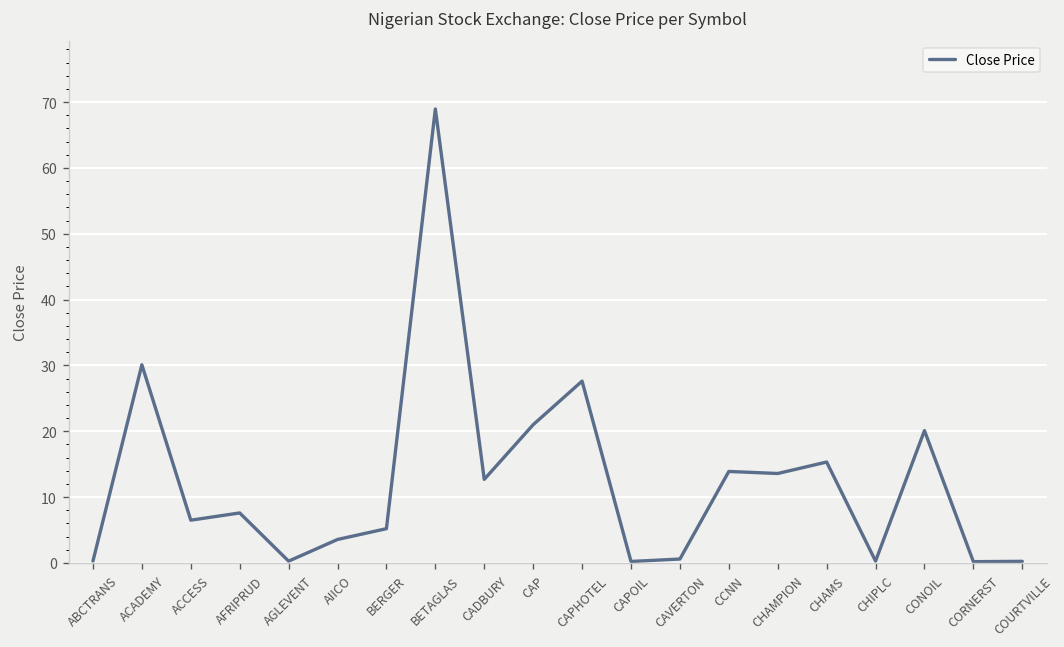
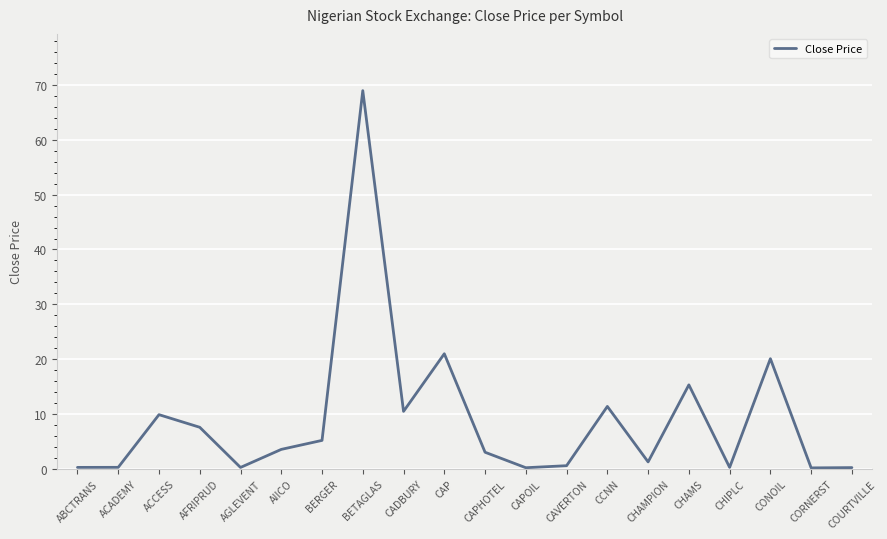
  {
    "ABCTRANS": 0,
-   "ACADEMY": 30,
-   "ACCESS": 7,
+   "ACADEMY": 0,
+   "ACCESS": 10,
    "AFRIPRUD": 8,
    "AGLEVENT": 0,
    "AIICO": 4,
    "BERGER": 5,
    "BETAGLAS": 69,
-   "CADBURY": 13,
+   "CADBURY": 11,
    "CAP": 21,
-   "CAPHOTEL": 28,
+   "CAPHOTEL": 3,
    "CAPOIL": 0,
    "CAVERTON": 1,
-   "CCNN": 14,
-   "CHAMPION": 14,
+   "CCNN": 11,
+   "CHAMPION": 1,
    "CHAMS": 15,
    "CHIPLC": 0,
    "CONOIL": 20,
    "CORNERST": 0,
    "COURTVILLE": 0
  }
